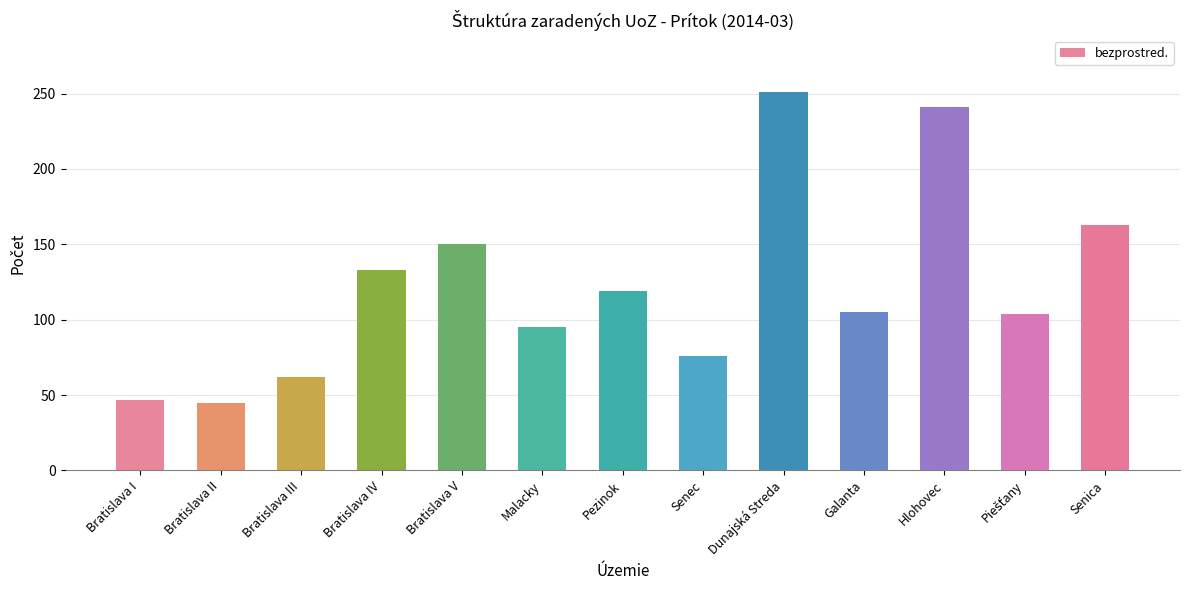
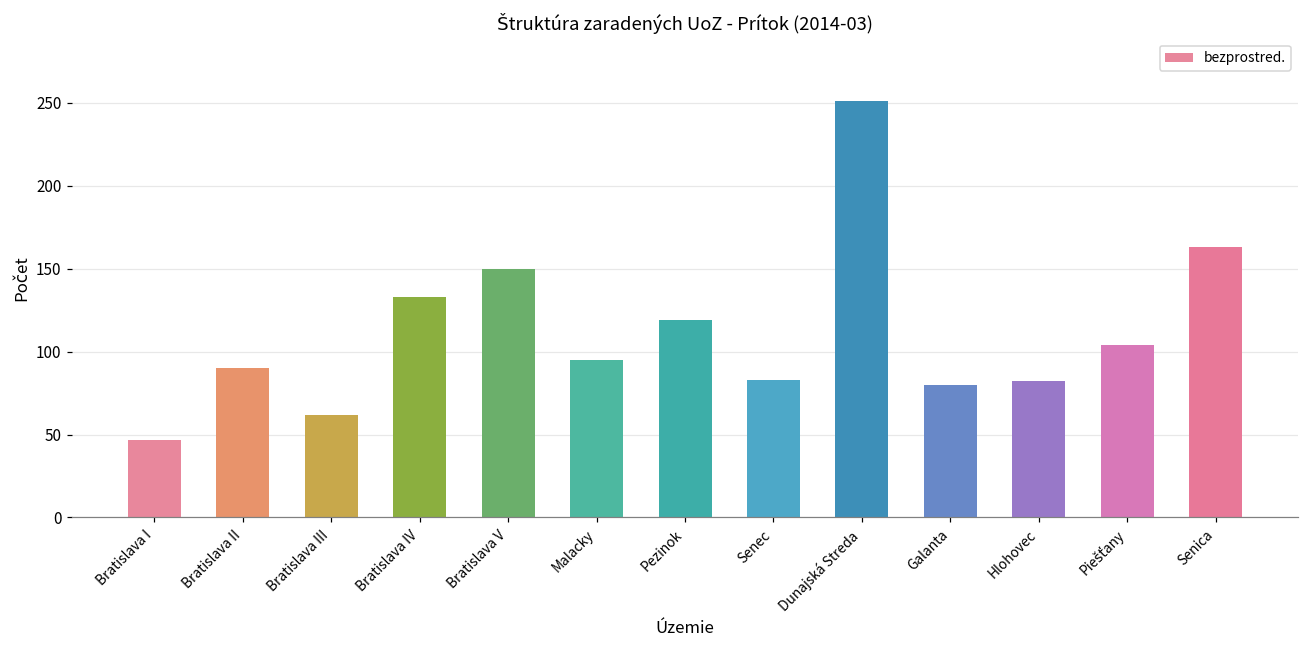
  {
    "Bratislava I": 47,
-   "Bratislava II": 45,
+   "Bratislava II": 90,
    "Bratislava III": 62,
    "Bratislava IV": 133,
    "Bratislava V": 150,
    "Malacky": 95,
    "Pezinok": 119,
-   "Senec": 76,
+   "Senec": 83,
    "Dunajská Streda": 251,
-   "Galanta": 105,
-   "Hlohovec": 241,
+   "Galanta": 80,
+   "Hlohovec": 82,
    "Piešťany": 104,
    "Senica": 163
  }
